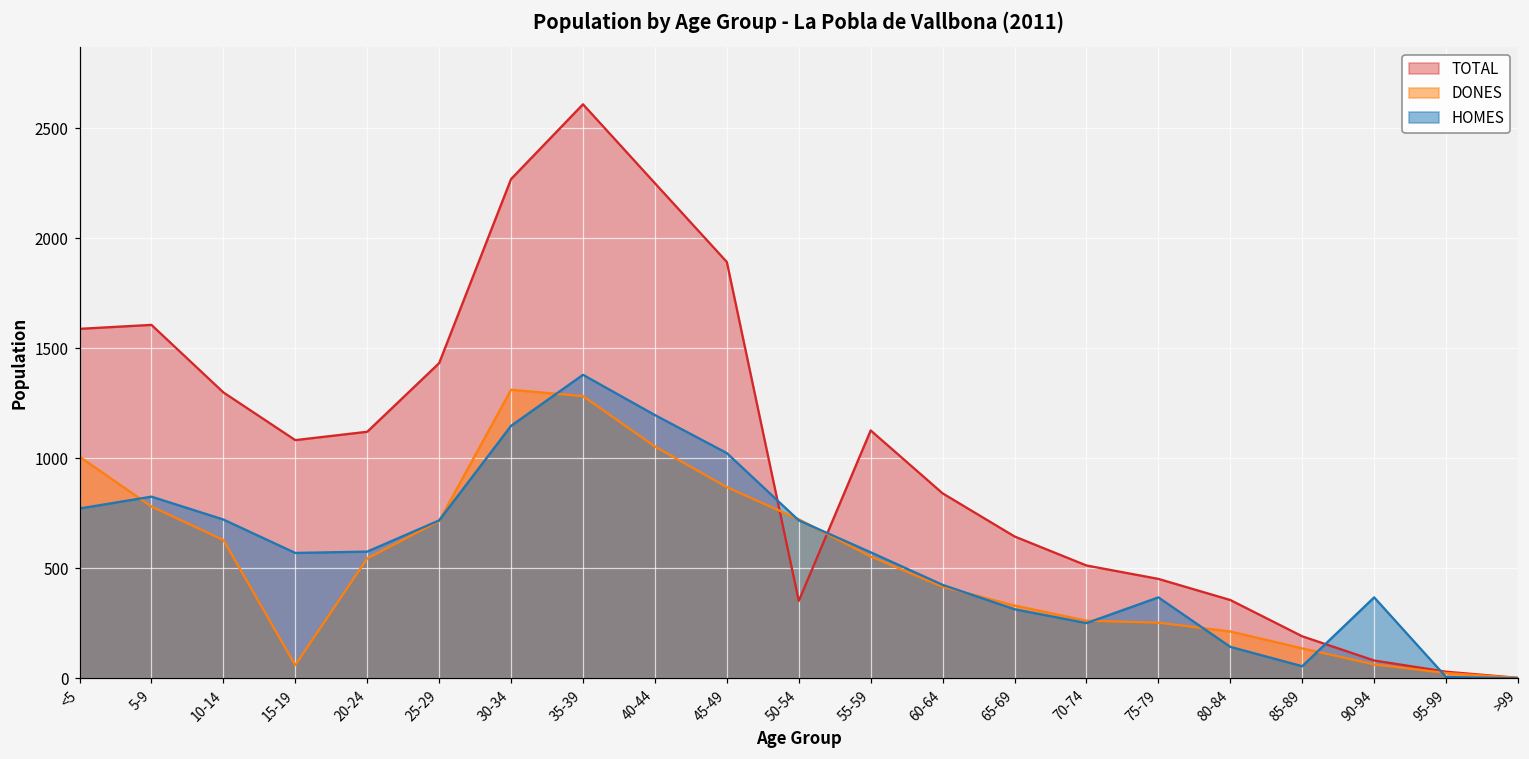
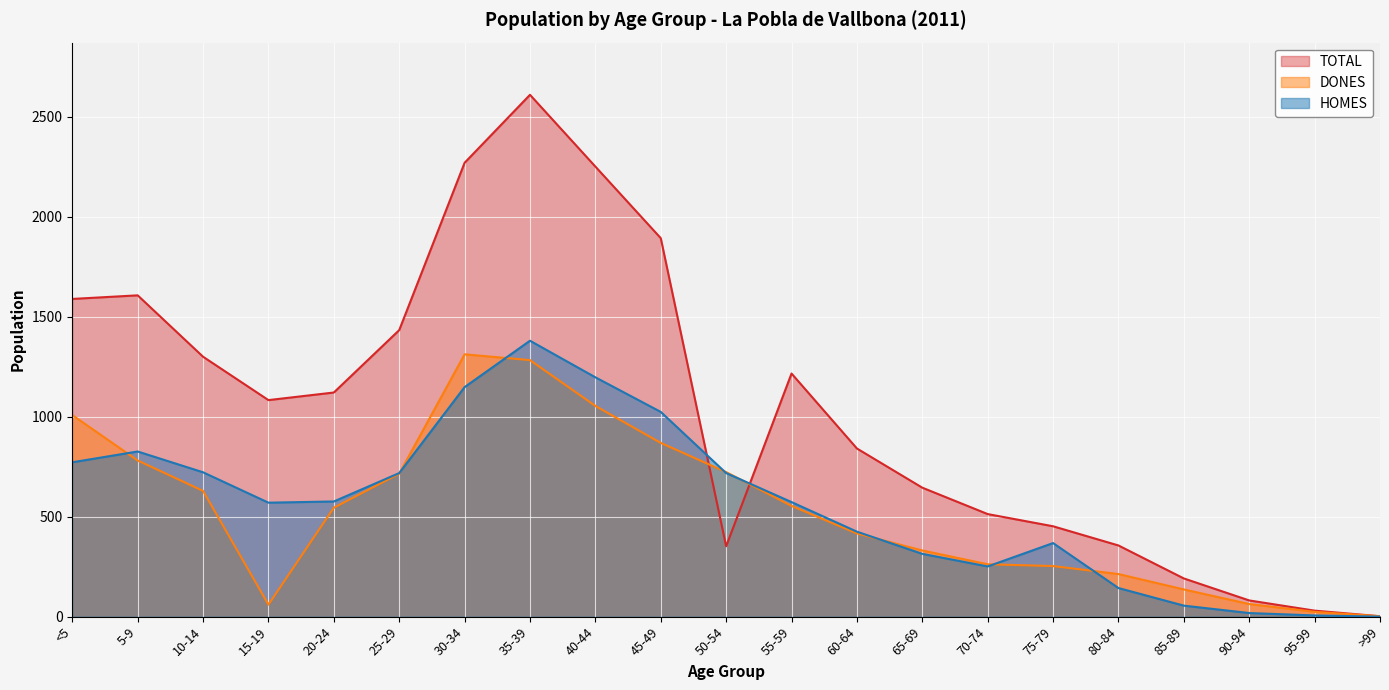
  {
    "TOTAL": {
      "<5": 1590,
      "5-9": 1610,
      "10-14": 1300,
      "15-19": 1080,
      "20-24": 1120,
      "25-29": 1430,
      "30-34": 2270,
      "35-39": 2610,
      "40-44": 2250,
      "45-49": 1890,
      "50-54": 350,
-     "55-59": 1130,
+     "55-59": 1220,
      "60-64": 840,
      "65-69": 650,
      "70-74": 510,
      "75-79": 450,
      "80-84": 360,
      "85-89": 190,
      "90-94": 80
    },
    "DONES": {
      "<5": 1010,
      "5-9": 780,
      "10-14": 630,
      "15-19": 60,
      "20-24": 550,
      "30-34": 1310,
      "35-39": 1280,
      "40-44": 1050,
      "45-49": 870,
      "55-59": 550,
      "65-69": 330,
      "75-79": 250,
      "80-84": 210,
      "85-89": 140,
      "90-94": 60
    },
    "HOMES": {
      "<5": 770,
      "5-9": 830,
      "10-14": 720,
      "15-19": 570,
      "20-24": 580,
      "30-34": 1150,
      "35-39": 1380,
      "40-44": 1200,
      "45-49": 1020,
      "55-59": 570,
      "65-69": 310,
      "75-79": 370,
      "80-84": 140,
      "85-89": 60,
-     "90-94": 370,
+     "90-94": 20,
      "95-99": 10
    }
  }
